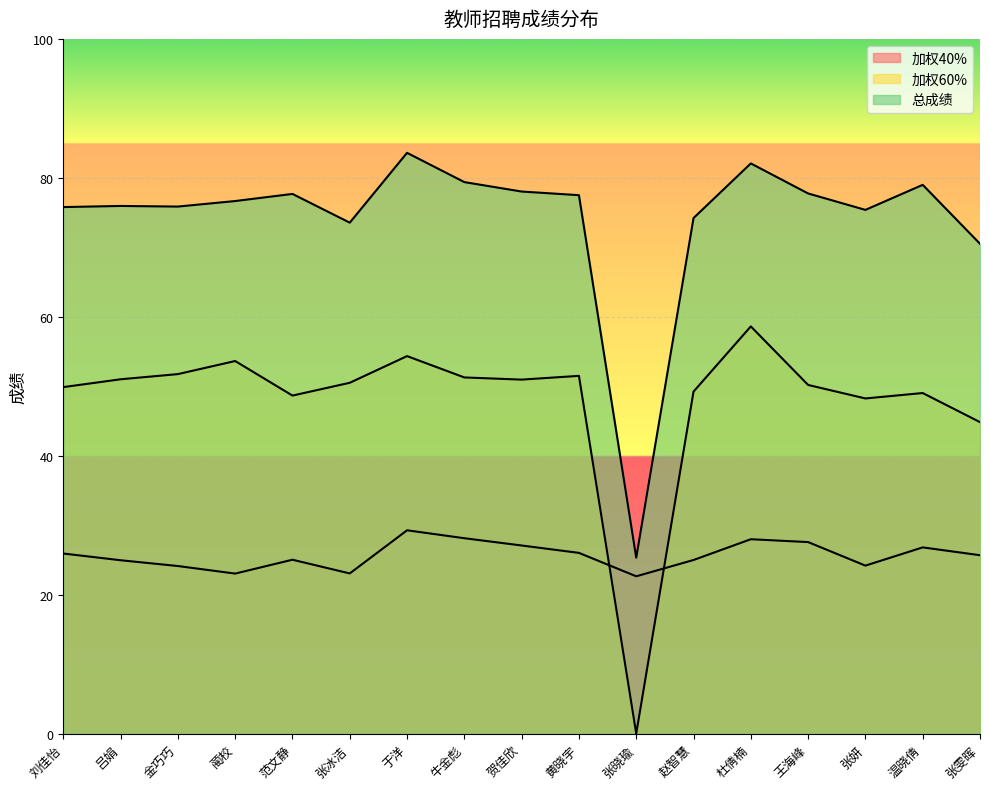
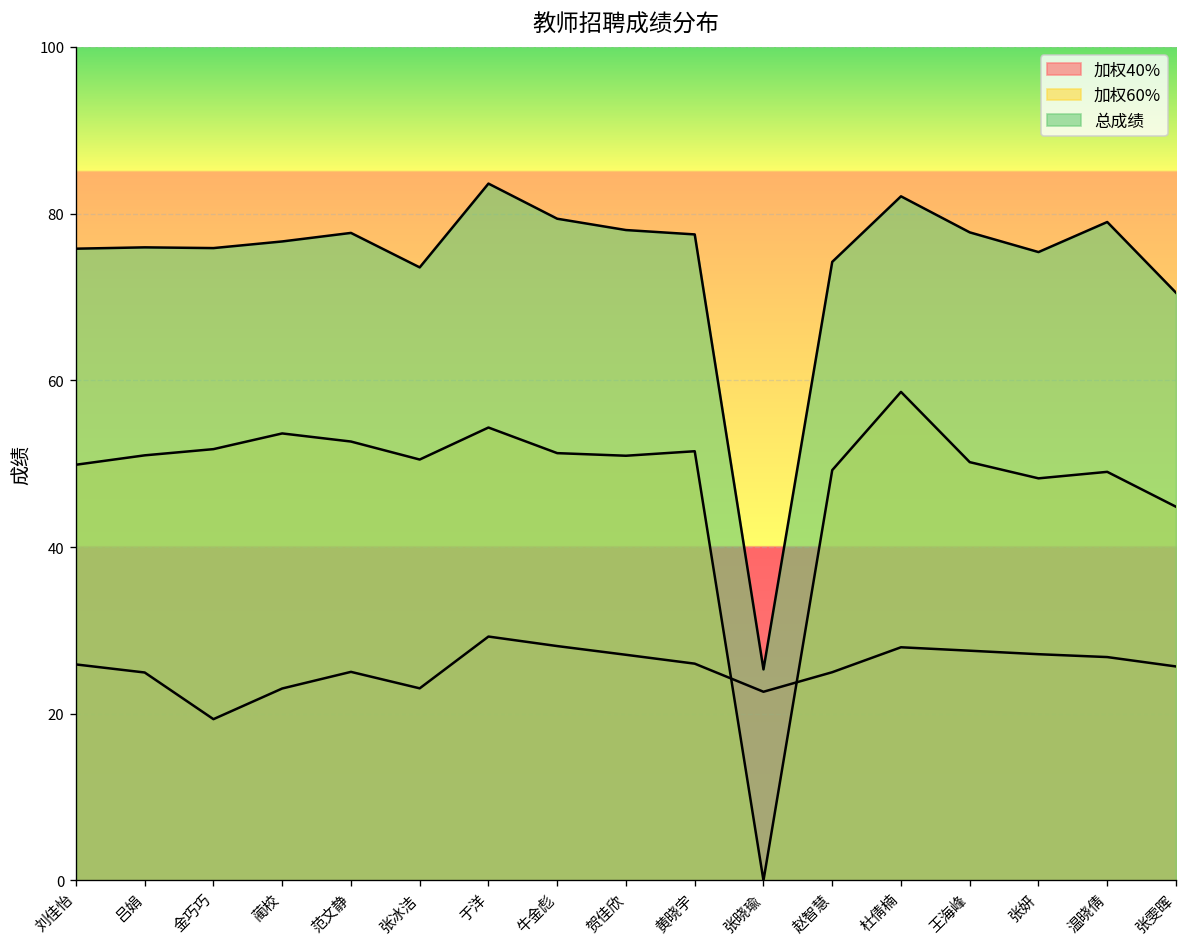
  {
    "加权40%": {
      "刘佳怡": 26,
      "吕娟": 25,
-     "金巧巧": 24,
+     "金巧巧": 19,
      "蔺校": 23,
      "范文静": 25,
      "张冰洁": 23,
      "于洋": 29,
      "牛金彪": 28,
      "贺佳欣": 27,
      "黄晓宇": 26,
      "张晓瑜": 23,
      "赵智慧": 25,
      "杜倩楠": 28,
      "王海峰": 28,
-     "张妍": 24,
+     "张妍": 27,
      "温晓倩": 27,
      "张雯晖": 26
    },
    "加权60%": {
      "刘佳怡": 50,
      "吕娟": 51,
      "金巧巧": 52,
      "蔺校": 54,
-     "范文静": 49,
+     "范文静": 53,
      "张冰洁": 50,
      "于洋": 54,
      "牛金彪": 51,
      "贺佳欣": 51,
      "黄晓宇": 51,
      "张晓瑜": 0,
      "赵智慧": 49,
      "杜倩楠": 59,
      "王海峰": 50,
      "张妍": 48,
      "温晓倩": 49,
      "张雯晖": 45
    },
    "总成绩": {
      "刘佳怡": 76,
      "吕娟": 76,
      "金巧巧": 76,
      "蔺校": 77,
      "范文静": 78,
      "张冰洁": 74,
      "于洋": 84,
      "牛金彪": 79,
      "贺佳欣": 78,
      "黄晓宇": 78,
      "张晓瑜": 25,
      "赵智慧": 74,
      "杜倩楠": 82,
      "王海峰": 78,
      "张妍": 75,
      "温晓倩": 79,
      "张雯晖": 71
    }
  }
